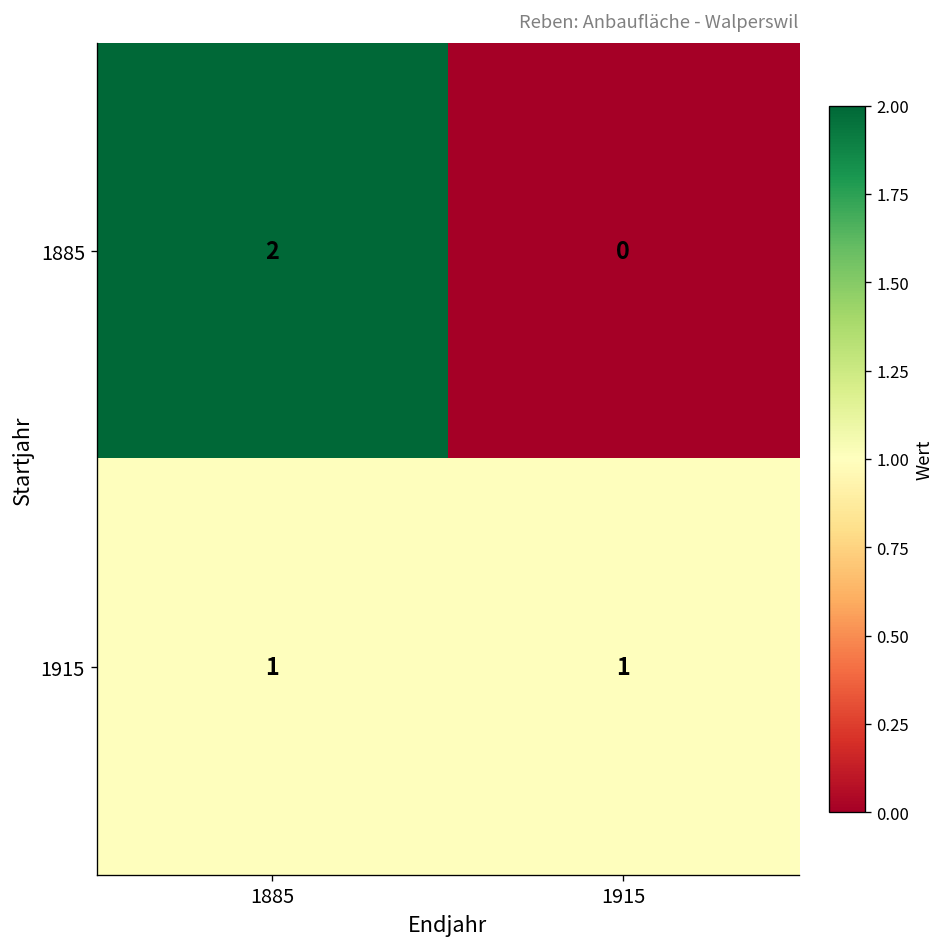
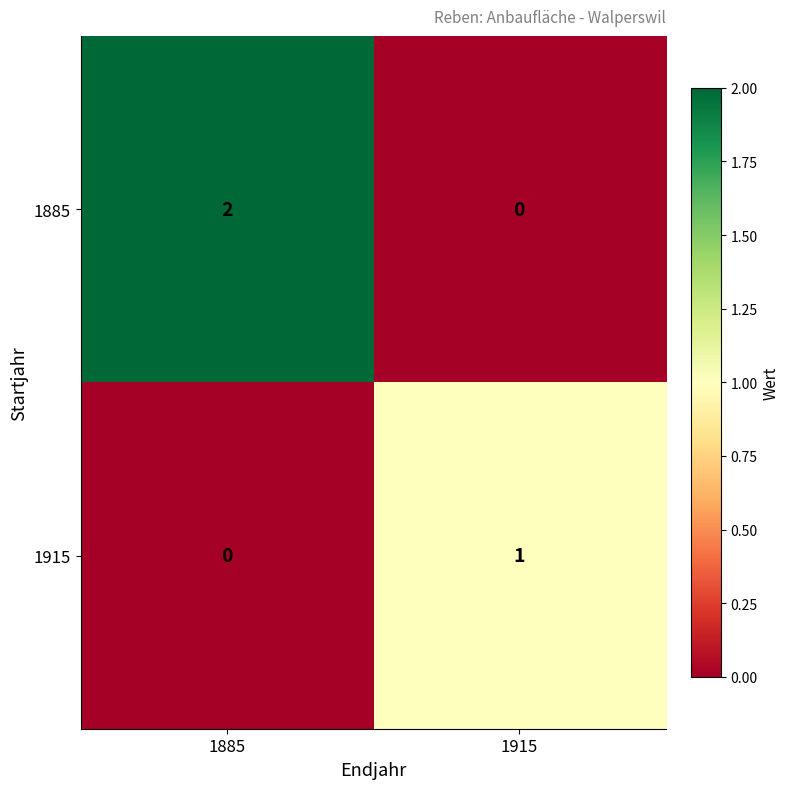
  {
    "1885": {
      "1885": 2,
      "1915": 0
    },
    "1915": {
-     "1885": 1,
+     "1885": 0,
      "1915": 1
    }
  }
